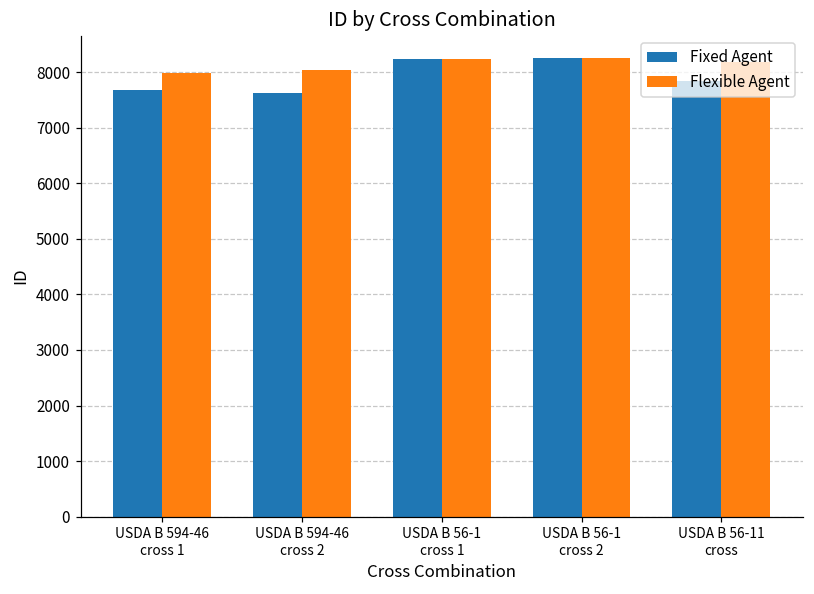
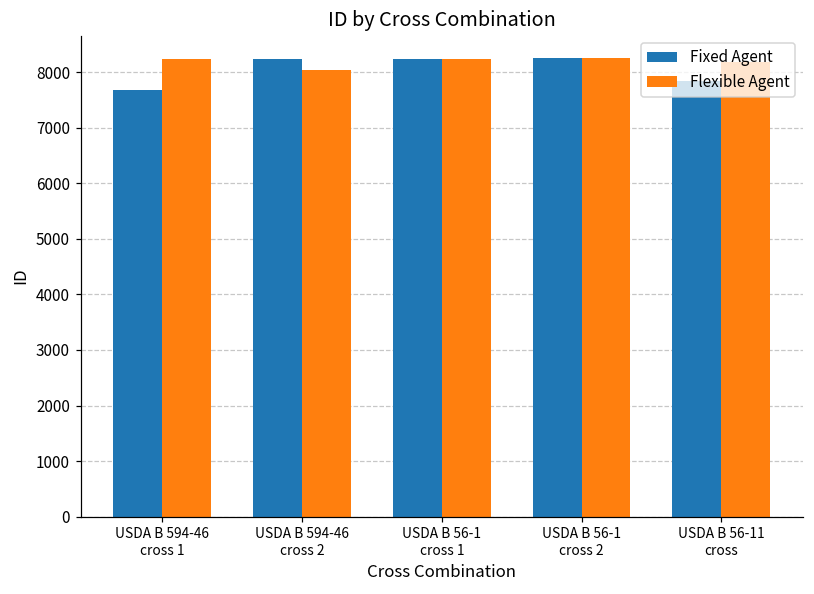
  {
    "Fixed Agent": {
      "USDA B 594-46 cross 1": 7700,
-     "USDA B 594-46 cross 2": 7600,
+     "USDA B 594-46 cross 2": 8200,
      "USDA B 56-1 cross 1": 8200,
      "USDA B 56-1 cross 2": 8200
    },
    "Flexible Agent": {
-     "USDA B 594-46 cross 1": 8000,
+     "USDA B 594-46 cross 1": 8200,
      "USDA B 594-46 cross 2": 8000,
      "USDA B 56-1 cross 1": 8200,
      "USDA B 56-1 cross 2": 8200
    }
  }
